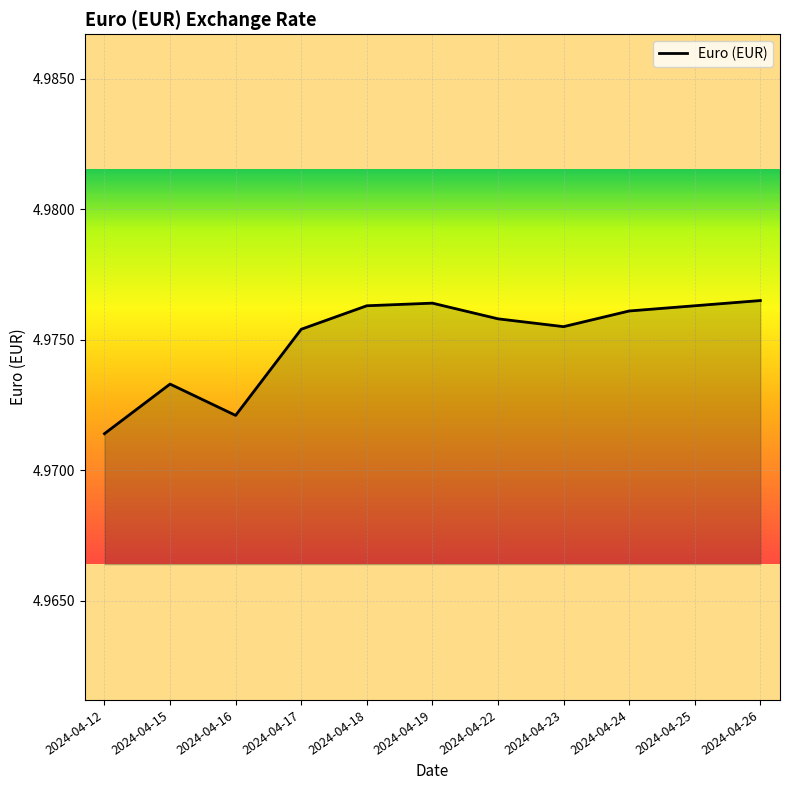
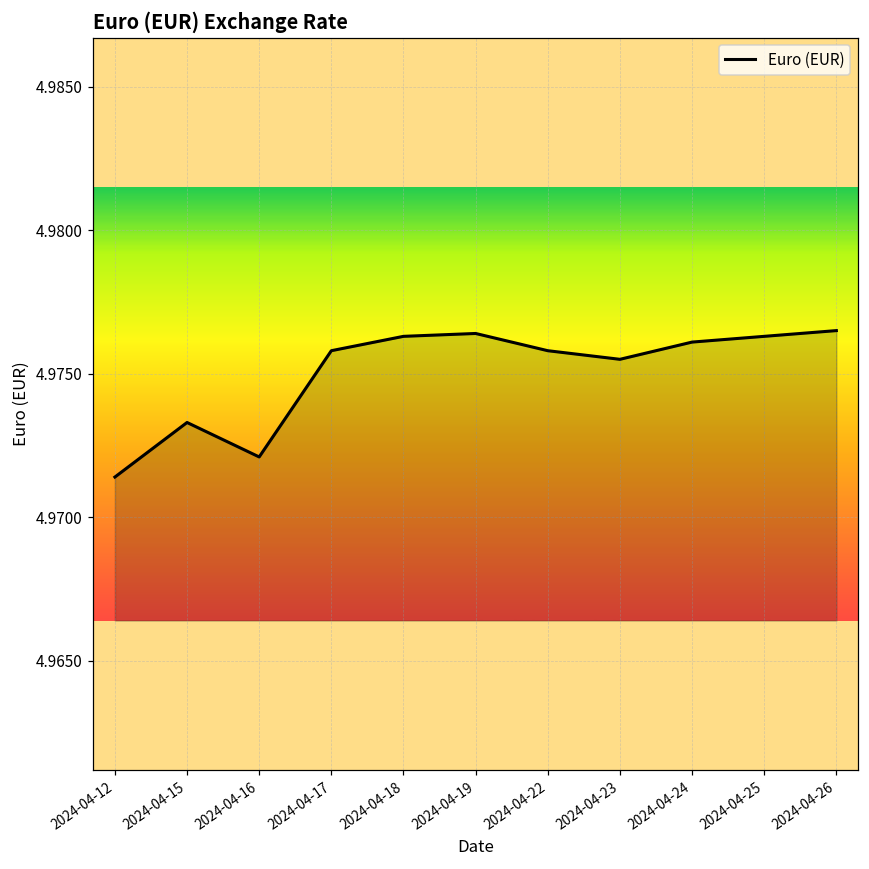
  {
    "2024-04-12": 4.9714,
    "2024-04-15": 4.9733,
    "2024-04-16": 4.9721,
-   "2024-04-17": 4.9754,
+   "2024-04-17": 4.9758,
    "2024-04-18": 4.9763,
    "2024-04-19": 4.9764,
    "2024-04-22": 4.9758,
    "2024-04-23": 4.9755,
    "2024-04-24": 4.9761,
    "2024-04-25": 4.9763,
    "2024-04-26": 4.9765
  }
